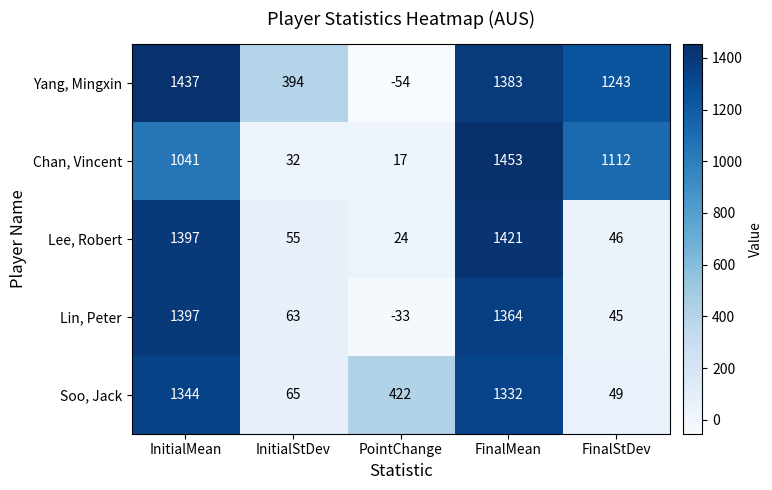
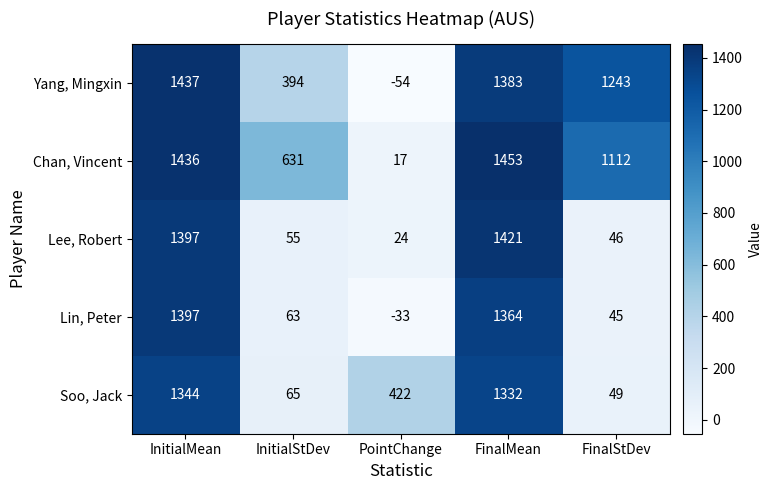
  {
    "Yang, Mingxin": {
      "InitialMean": 1437,
      "InitialStDev": 394,
      "PointChange": -54,
      "FinalMean": 1383,
      "FinalStDev": 1243
    },
    "Chan, Vincent": {
-     "InitialMean": 1041,
-     "InitialStDev": 32,
+     "InitialMean": 1436,
+     "InitialStDev": 631,
      "PointChange": 17,
      "FinalMean": 1453,
      "FinalStDev": 1112
    },
    "Lee, Robert": {
      "InitialMean": 1397,
      "InitialStDev": 55,
      "PointChange": 24,
      "FinalMean": 1421,
      "FinalStDev": 46
    },
    "Lin, Peter": {
      "InitialMean": 1397,
      "InitialStDev": 63,
      "PointChange": -33,
      "FinalMean": 1364,
      "FinalStDev": 45
    },
    "Soo, Jack": {
      "InitialMean": 1344,
      "InitialStDev": 65,
      "PointChange": 422,
      "FinalMean": 1332,
      "FinalStDev": 49
    }
  }
